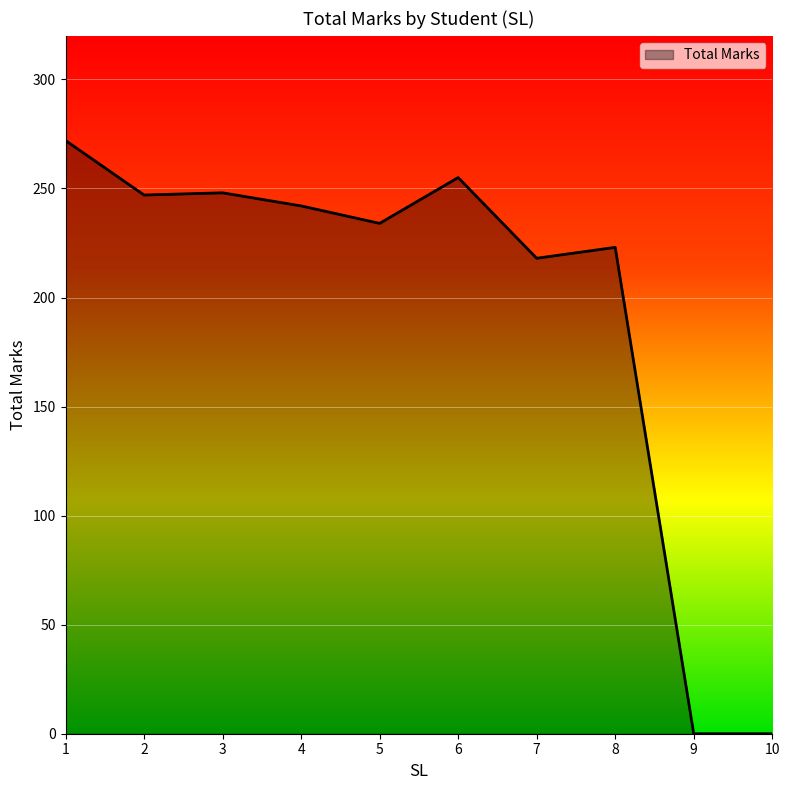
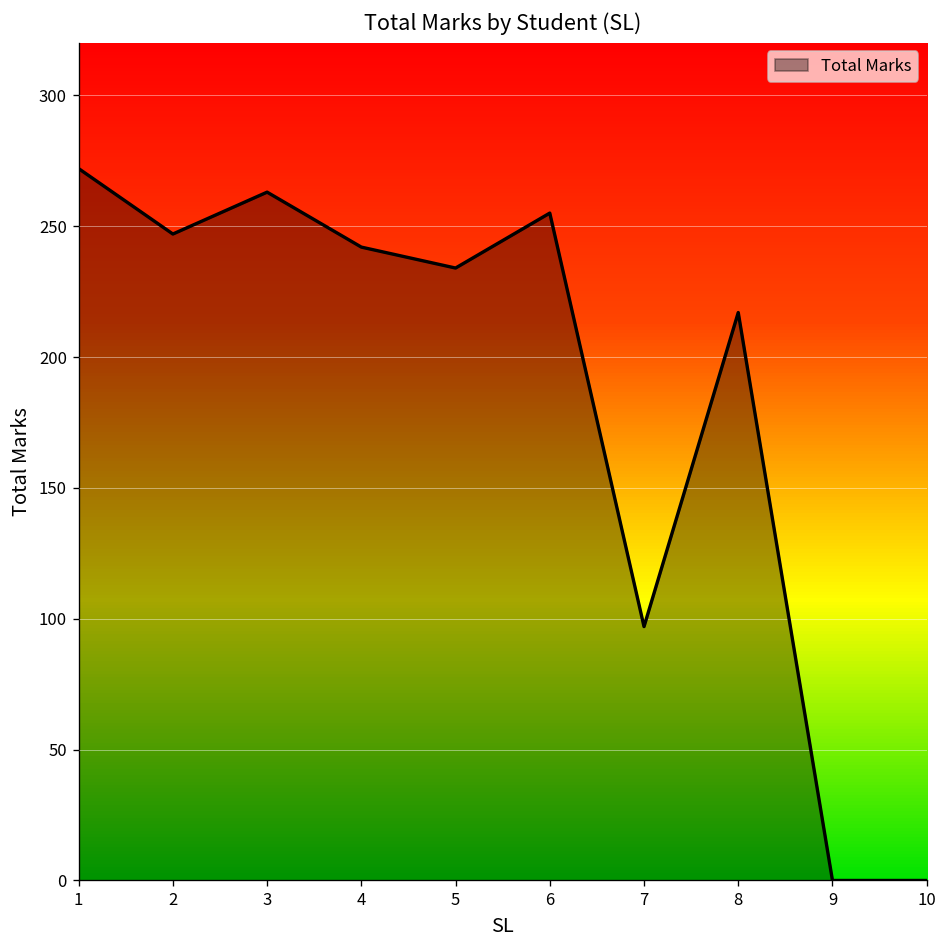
  {
    "1": 272,
    "2": 247,
-   "3": 248,
+   "3": 263,
    "4": 242,
    "5": 234,
    "6": 255,
-   "7": 218,
-   "8": 223,
+   "7": 97,
+   "8": 217,
    "9": 0,
    "10": 0
  }
